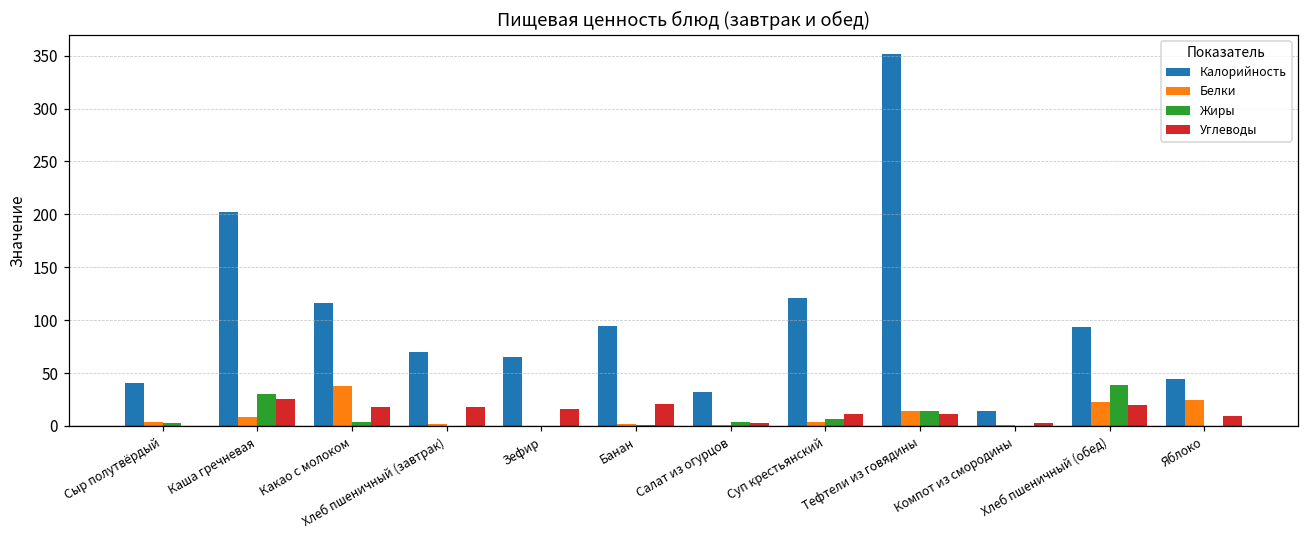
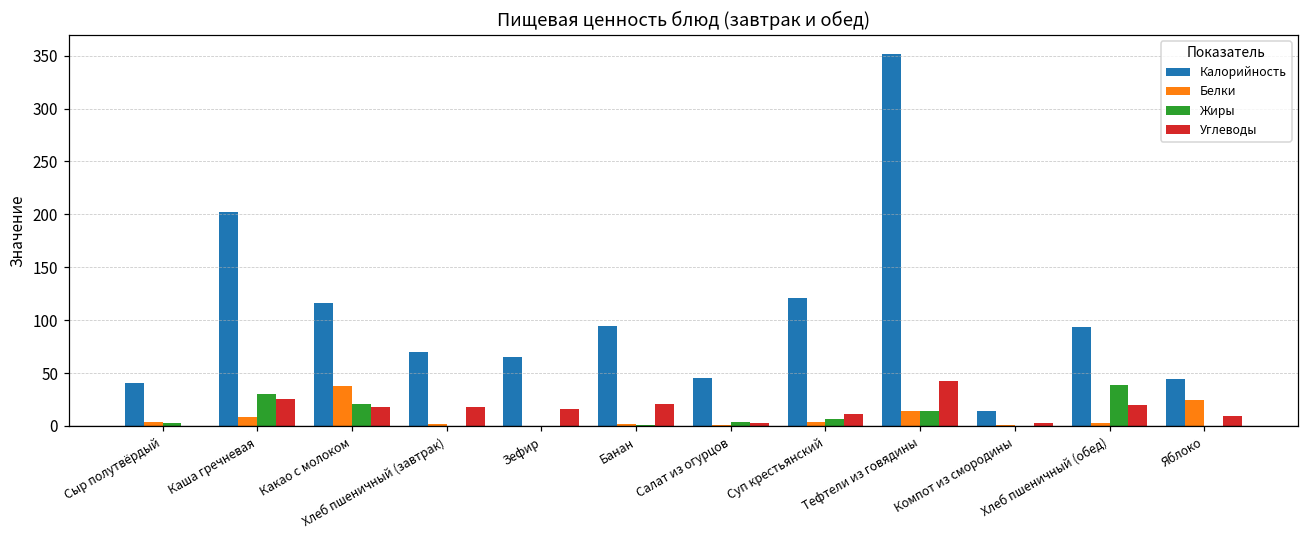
  {
    "Калорийность": {
      "Сыр полутвёрдый": 40,
      "Каша гречневая": 200,
      "Какао с молоком": 120,
      "Хлеб пшеничный (завтрак)": 70,
      "Зефир": 60,
      "Банан": 90,
-     "Салат из огурцов": 30,
+     "Салат из огурцов": 50,
      "Суп крестьянский": 120,
      "Тефтели из говядины": 350,
      "Компот из смородины": 10,
      "Хлеб пшеничный (обед)": 90,
      "Яблоко": 40
    },
    "Белки": {
      "Сыр полутвёрдый": 0,
      "Каша гречневая": 10,
      "Какао с молоком": 40,
      "Суп крестьянский": 0,
      "Тефтели из говядины": 10,
-     "Хлеб пшеничный (обед)": 20,
+     "Хлеб пшеничный (обед)": 0,
      "Яблоко": 20
    },
    "Жиры": {
      "Сыр полутвёрдый": 0,
      "Каша гречневая": 30,
-     "Какао с молоком": 0,
+     "Какао с молоком": 20,
      "Салат из огурцов": 0,
      "Суп крестьянский": 10,
      "Тефтели из говядины": 10,
      "Хлеб пшеничный (обед)": 40
    },
    "Углеводы": {
      "Сыр полутвёрдый": 0,
      "Каша гречневая": 30,
      "Какао с молоком": 20,
      "Хлеб пшеничный (завтрак)": 20,
      "Зефир": 20,
      "Банан": 20,
      "Салат из огурцов": 0,
      "Суп крестьянский": 10,
-     "Тефтели из говядины": 10,
+     "Тефтели из говядины": 40,
      "Компот из смородины": 0,
      "Хлеб пшеничный (обед)": 20,
      "Яблоко": 10
    }
  }
